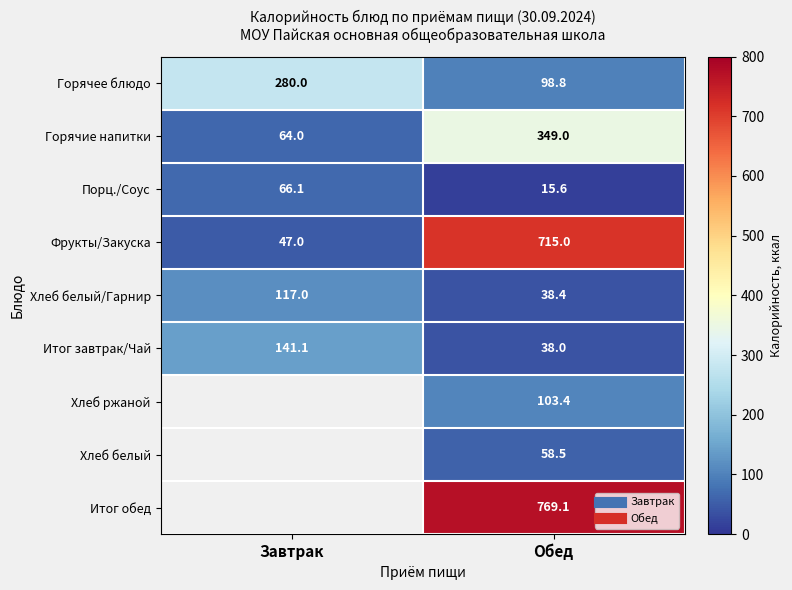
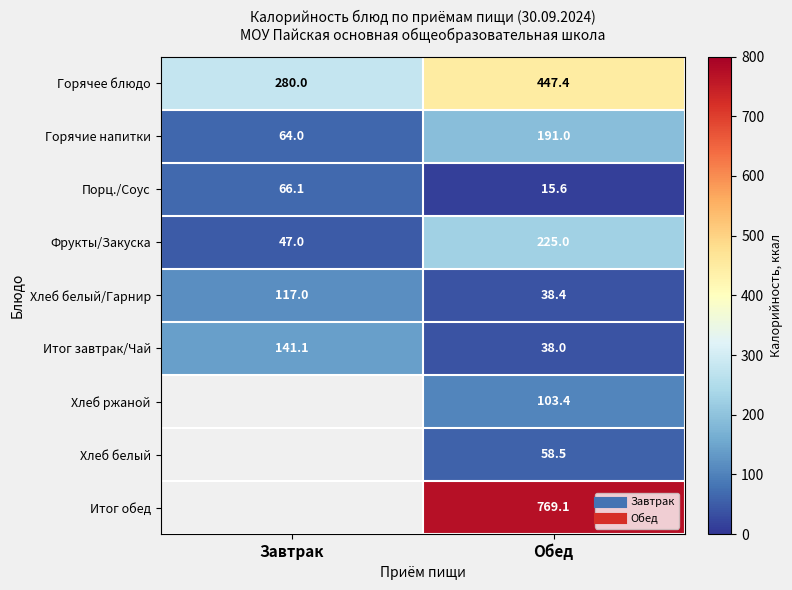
  {
    "Горячее блюдо": {
      "Завтрак": 280.0,
-     "Обед": 98.8
+     "Обед": 447.4
    },
    "Горячие напитки": {
      "Завтрак": 64.0,
-     "Обед": 349.0
+     "Обед": 191.0
    },
    "Порц./Соус": {
      "Завтрак": 66.1,
      "Обед": 15.6
    },
    "Фрукты/Закуска": {
      "Завтрак": 47.0,
-     "Обед": 715.0
+     "Обед": 225.0
    },
    "Хлеб белый/Гарнир": {
      "Завтрак": 117.0,
      "Обед": 38.4
    },
    "Итог завтрак/Чай": {
      "Завтрак": 141.1,
      "Обед": 38.0
    },
    "Хлеб ржаной": {
      "Обед": 103.4
    },
    "Хлеб белый": {
      "Обед": 58.5
    },
    "Итог обед": {
      "Обед": 769.1
    }
  }
